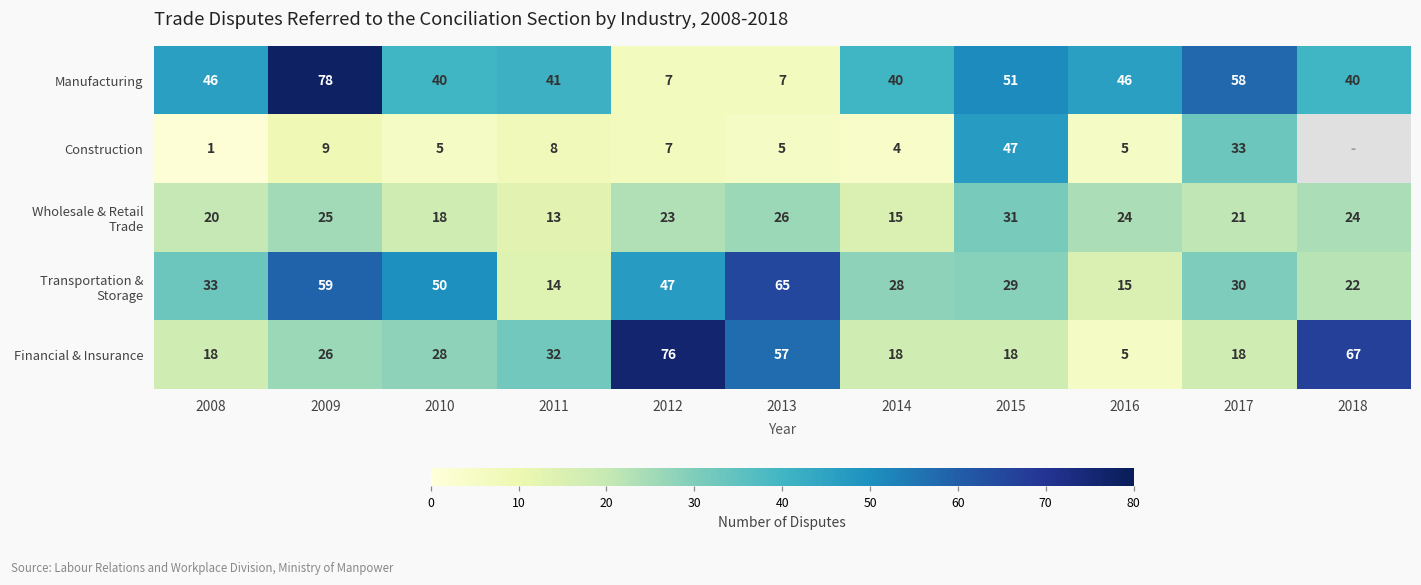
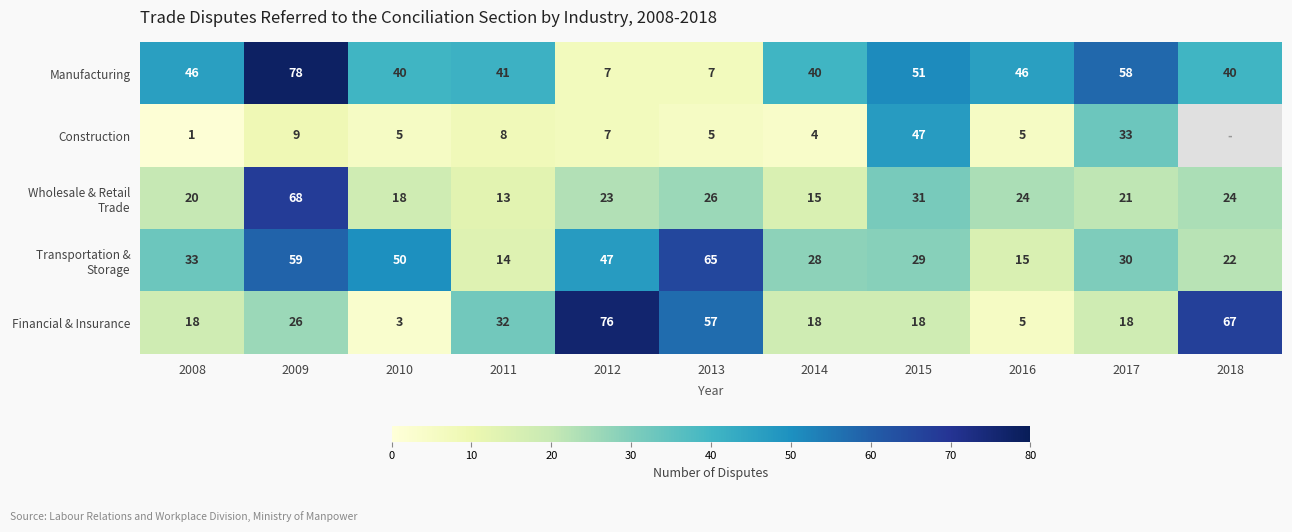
  {
    "Manufacturing": {
      "2008": 46,
      "2009": 78,
      "2010": 40,
      "2011": 41,
      "2012": 7,
      "2013": 7,
      "2014": 40,
      "2015": 51,
      "2016": 46,
      "2017": 58,
      "2018": 40
    },
    "Construction": {
      "2008": 1,
      "2009": 9,
      "2010": 5,
      "2011": 8,
      "2012": 7,
      "2013": 5,
      "2014": 4,
      "2015": 47,
      "2016": 5,
      "2017": 33
    },
    "Wholesale & Retail Trade": {
      "2008": 20,
-     "2009": 25,
+     "2009": 68,
      "2010": 18,
      "2011": 13,
      "2012": 23,
      "2013": 26,
      "2014": 15,
      "2015": 31,
      "2016": 24,
      "2017": 21,
      "2018": 24
    },
    "Transportation & Storage": {
      "2008": 33,
      "2009": 59,
      "2010": 50,
      "2011": 14,
      "2012": 47,
      "2013": 65,
      "2014": 28,
      "2015": 29,
      "2016": 15,
      "2017": 30,
      "2018": 22
    },
    "Financial & Insurance": {
      "2008": 18,
      "2009": 26,
-     "2010": 28,
+     "2010": 3,
      "2011": 32,
      "2012": 76,
      "2013": 57,
      "2014": 18,
      "2015": 18,
      "2016": 5,
      "2017": 18,
      "2018": 67
    }
  }
